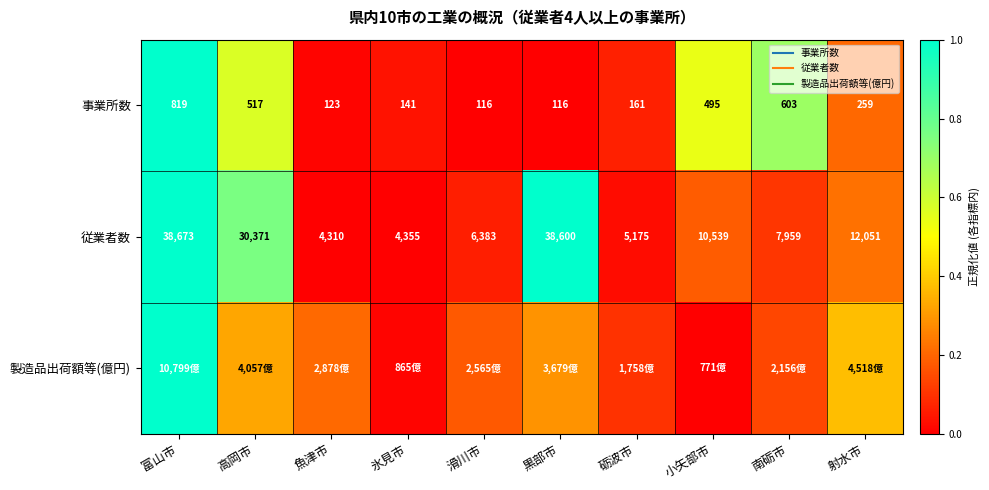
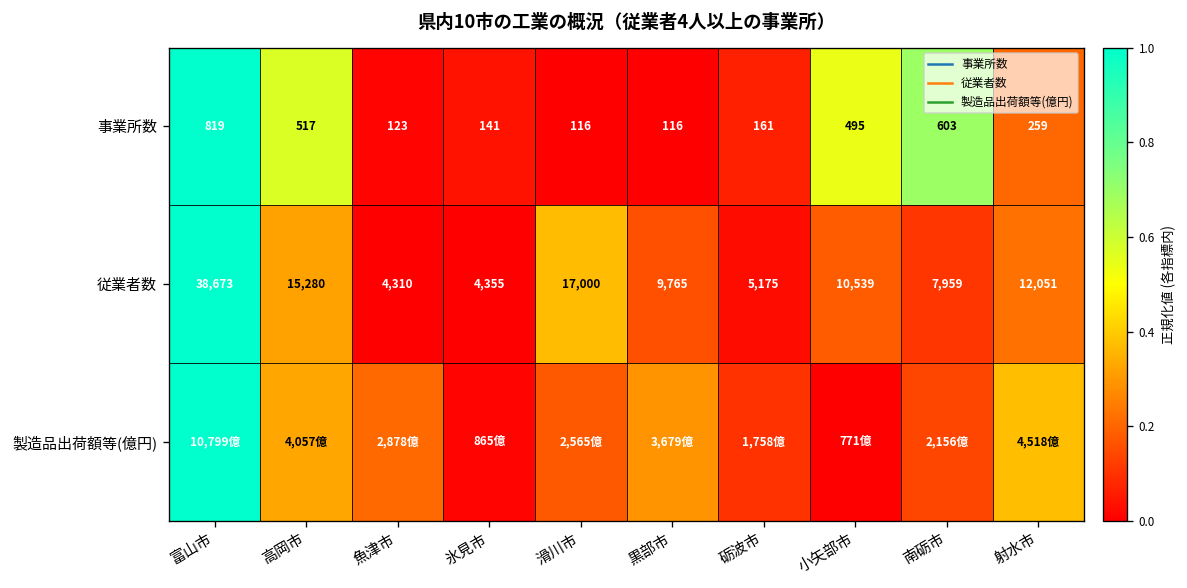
  {
    "事業所数": {
      "富山市": "819",
      "高岡市": "517",
      "魚津市": "123",
      "氷見市": "141",
      "滑川市": "116",
      "黒部市": "116",
      "砺波市": "161",
      "小矢部市": "495",
      "南砺市": "603",
      "射水市": "259"
    },
    "従業者数": {
      "富山市": "38,673",
-     "高岡市": "30,371",
+     "高岡市": "15,280",
      "魚津市": "4,310",
      "氷見市": "4,355",
-     "滑川市": "6,383",
-     "黒部市": "38,600",
+     "滑川市": "17,000",
+     "黒部市": "9,765",
      "砺波市": "5,175",
      "小矢部市": "10,539",
      "南砺市": "7,959",
      "射水市": "12,051"
    },
    "製造品出荷額等(億円)": {
      "富山市": "10,799億",
      "高岡市": "4,057億",
      "魚津市": "2,878億",
      "氷見市": "865億",
      "滑川市": "2,565億",
      "黒部市": "3,679億",
      "砺波市": "1,758億",
      "小矢部市": "771億",
      "南砺市": "2,156億",
      "射水市": "4,518億"
    }
  }
